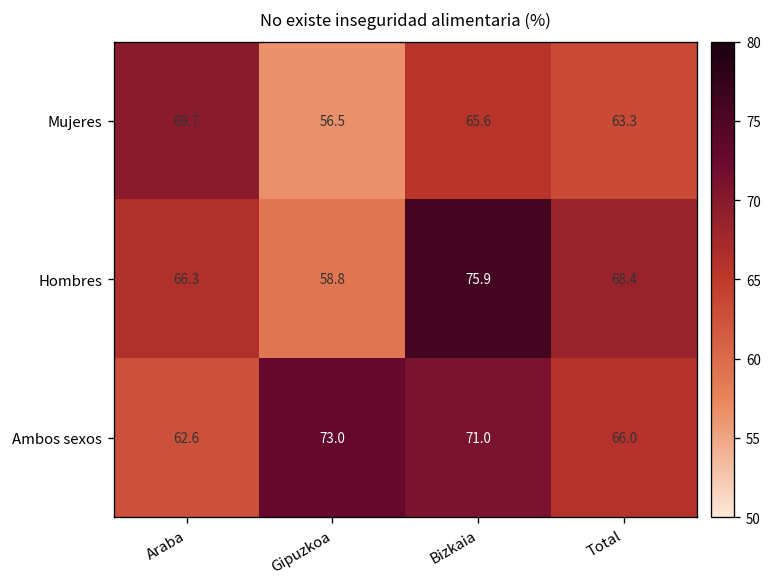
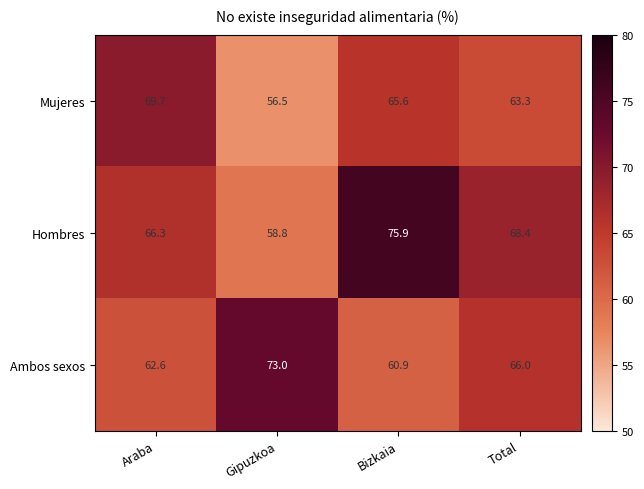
  {
    "Mujeres": {
      "Araba": 69.7,
      "Gipuzkoa": 56.5,
      "Bizkaia": 65.6,
      "Total": 63.3
    },
    "Hombres": {
      "Araba": 66.3,
      "Gipuzkoa": 58.8,
      "Bizkaia": 75.9,
      "Total": 68.4
    },
    "Ambos sexos": {
      "Araba": 62.6,
      "Gipuzkoa": 73.0,
-     "Bizkaia": 71.0,
+     "Bizkaia": 60.9,
      "Total": 66.0
    }
  }
